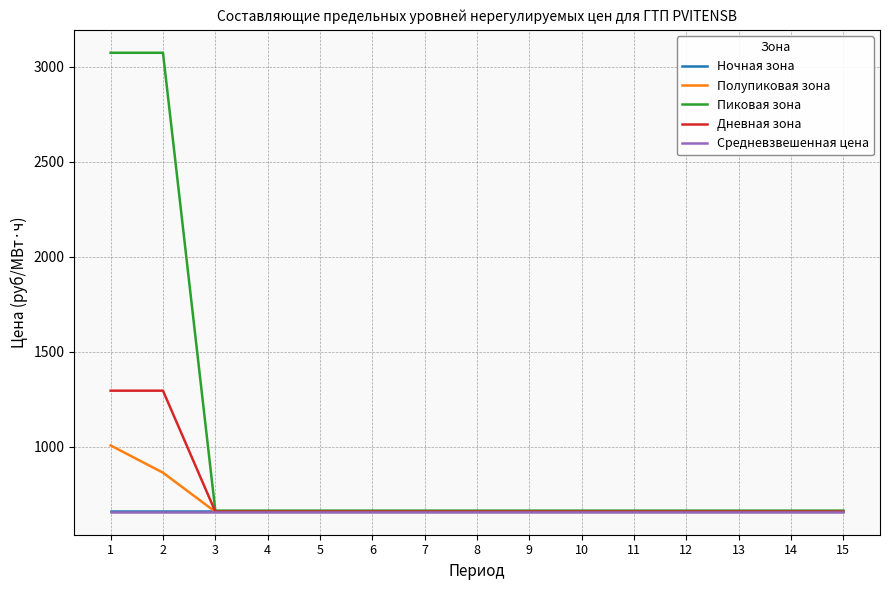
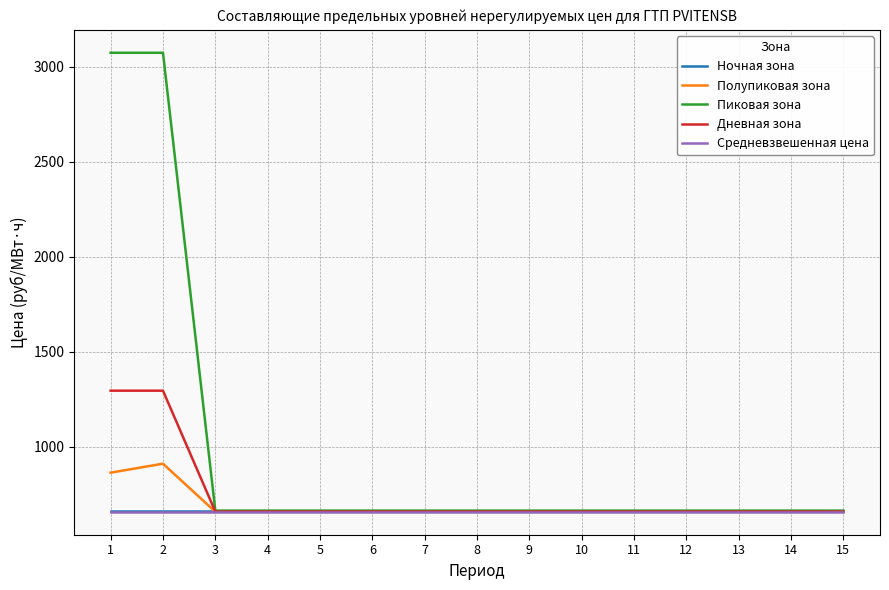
  {
    "Средневзвешенная цена": {
      "1": 660,
      "2": 660
    },
    "Полупиковая зона": {
-     "1": 1010,
-     "2": 860
+     "1": 860,
+     "2": 910
    },
    "Пиковая зона": {
      "1": 3070,
      "2": 3070
    },
    "Дневная зона": {
      "1": 1290,
      "2": 1290
    }
  }
